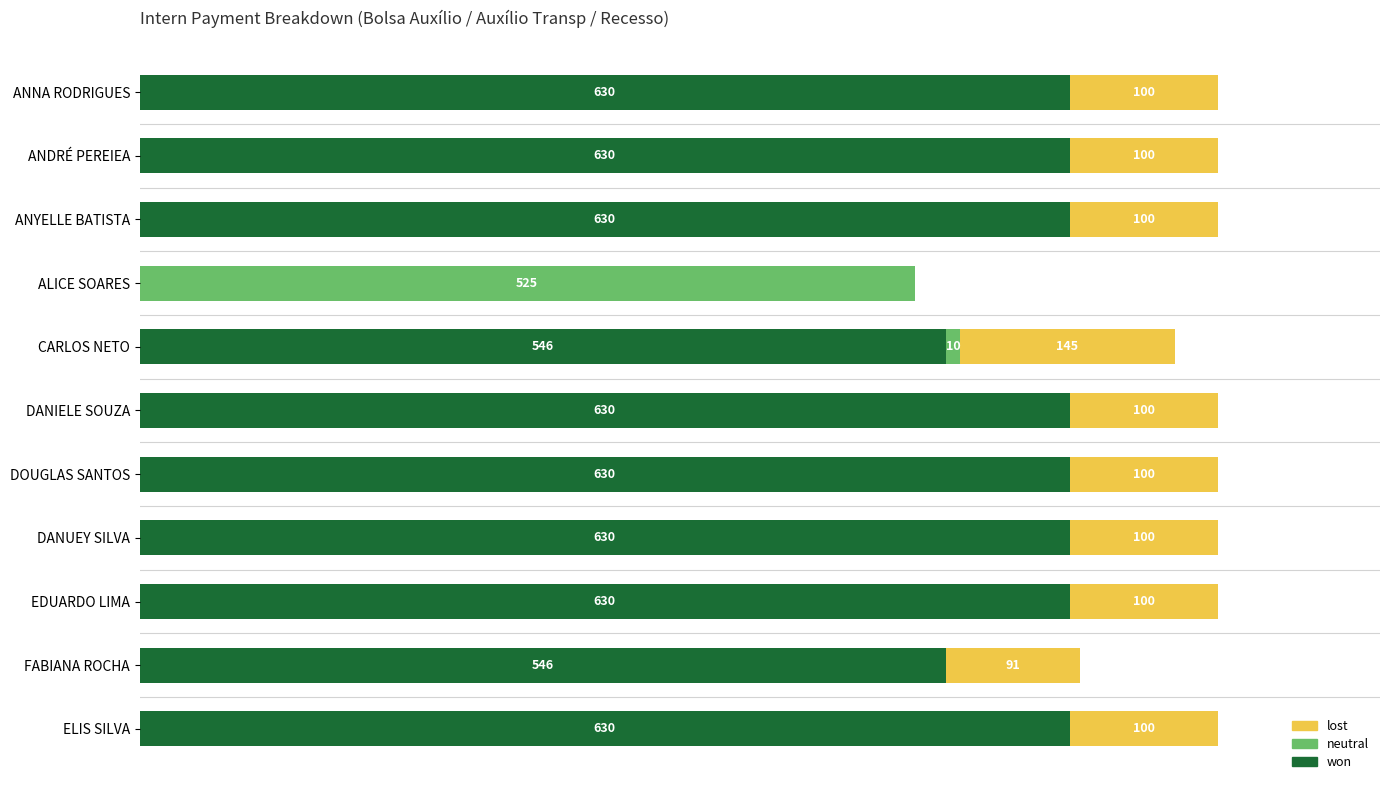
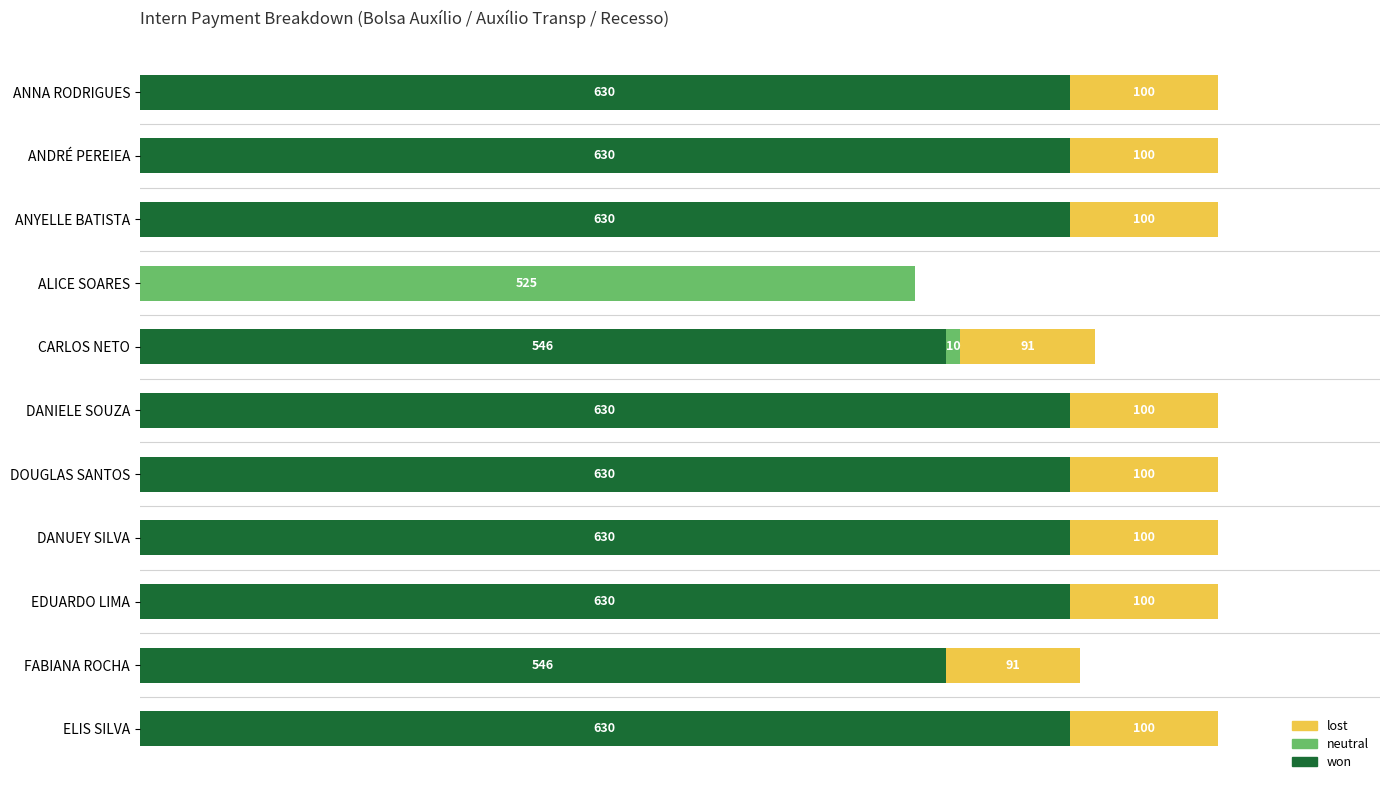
  {
    "won": {
      "ANNA RODRIGUES": 630,
      "ANDRÉ PEREIEA": 630,
      "ANYELLE BATISTA": 630,
      "CARLOS NETO": 546,
      "DANIELE SOUZA": 630,
      "DOUGLAS SANTOS": 630,
      "DANUEY SILVA": 630,
      "EDUARDO LIMA": 630,
      "FABIANA ROCHA": 546,
      "ELIS SILVA": 630
    },
    "neutral": {
      "ALICE SOARES": 525,
      "CARLOS NETO": 10
    },
    "lost": {
-     "CARLOS NETO": 145,
+     "CARLOS NETO": 91,
      "FABIANA ROCHA": 91
    }
  }
